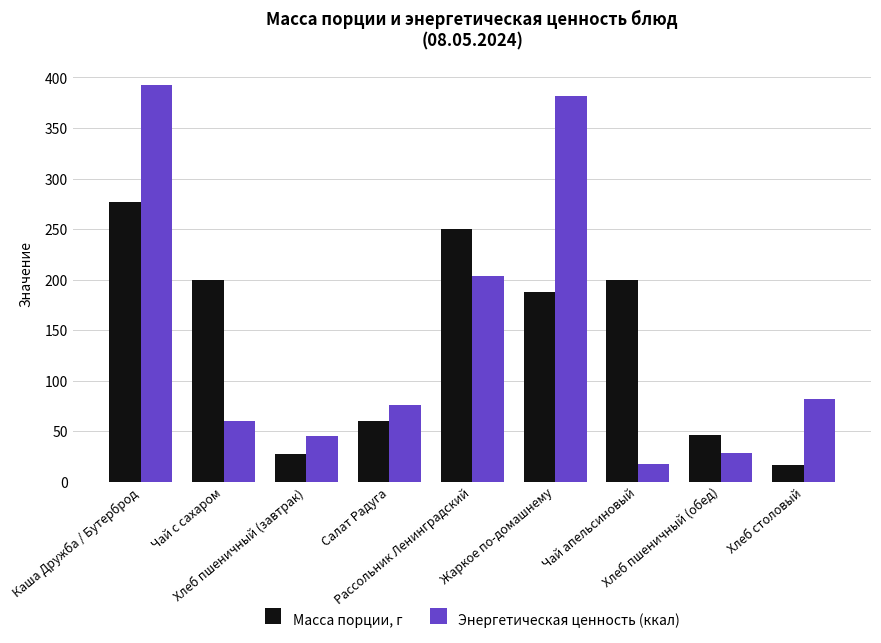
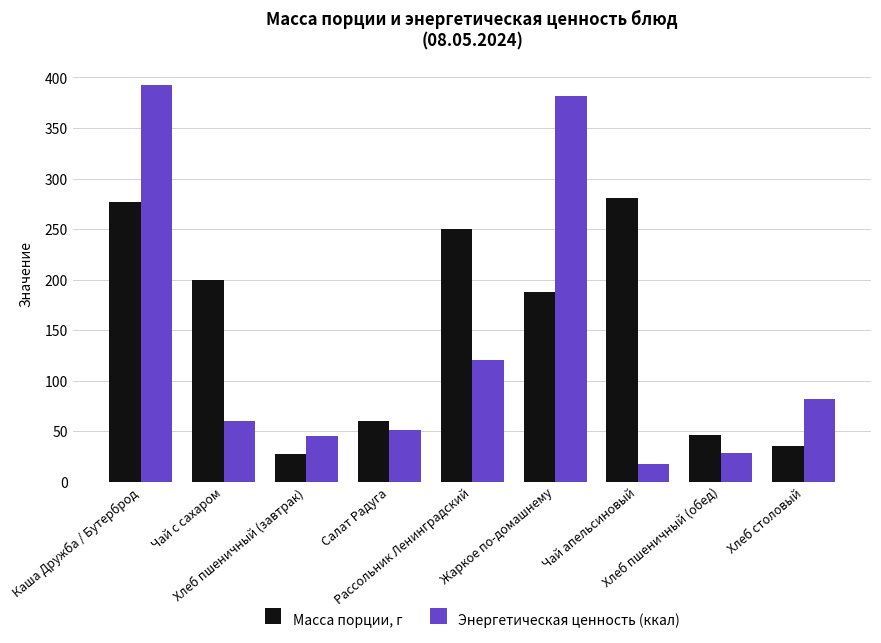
  {
    "Масса порции, г": {
      "Каша Дружба / Бутерброд": 277,
      "Чай с сахаром": 200,
      "Хлеб пшеничный (завтрак)": 27,
      "Салат Радуга": 60,
      "Рассольник Ленинградский": 250,
      "Жаркое по-домашнему": 188,
-     "Чай апельсиновый": 200,
+     "Чай апельсиновый": 281,
      "Хлеб пшеничный (обед)": 46,
-     "Хлеб столовый": 16
+     "Хлеб столовый": 35
    },
    "Энергетическая ценность (ккал)": {
      "Каша Дружба / Бутерброд": 393,
      "Чай с сахаром": 60,
      "Хлеб пшеничный (завтрак)": 45,
-     "Салат Радуга": 75,
-     "Рассольник Ленинградский": 203,
+     "Салат Радуга": 51,
+     "Рассольник Ленинградский": 121,
      "Жаркое по-домашнему": 381,
      "Чай апельсиновый": 17,
      "Хлеб пшеничный (обед)": 28,
      "Хлеб столовый": 82
    }
  }
